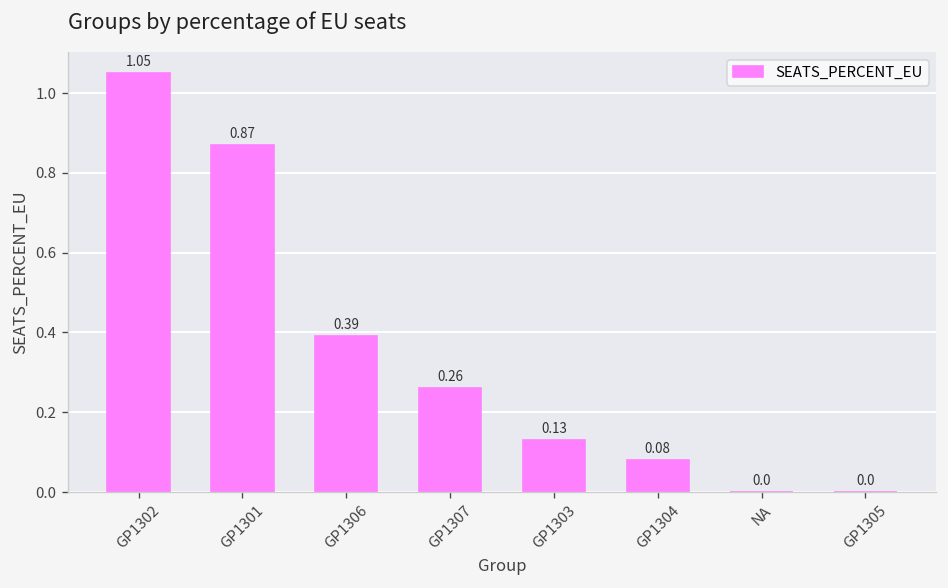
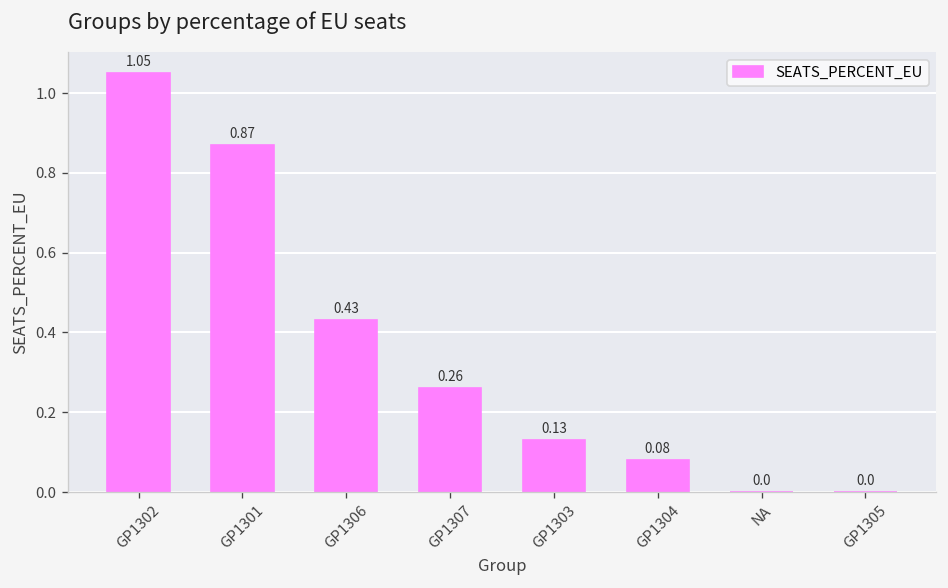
  {
    "GP1302": 1.05,
    "GP1301": 0.87,
-   "GP1306": 0.39,
+   "GP1306": 0.43,
    "GP1307": 0.26,
    "GP1303": 0.13,
    "GP1304": 0.08,
    "NA": 0.0,
    "GP1305": 0.0
  }
